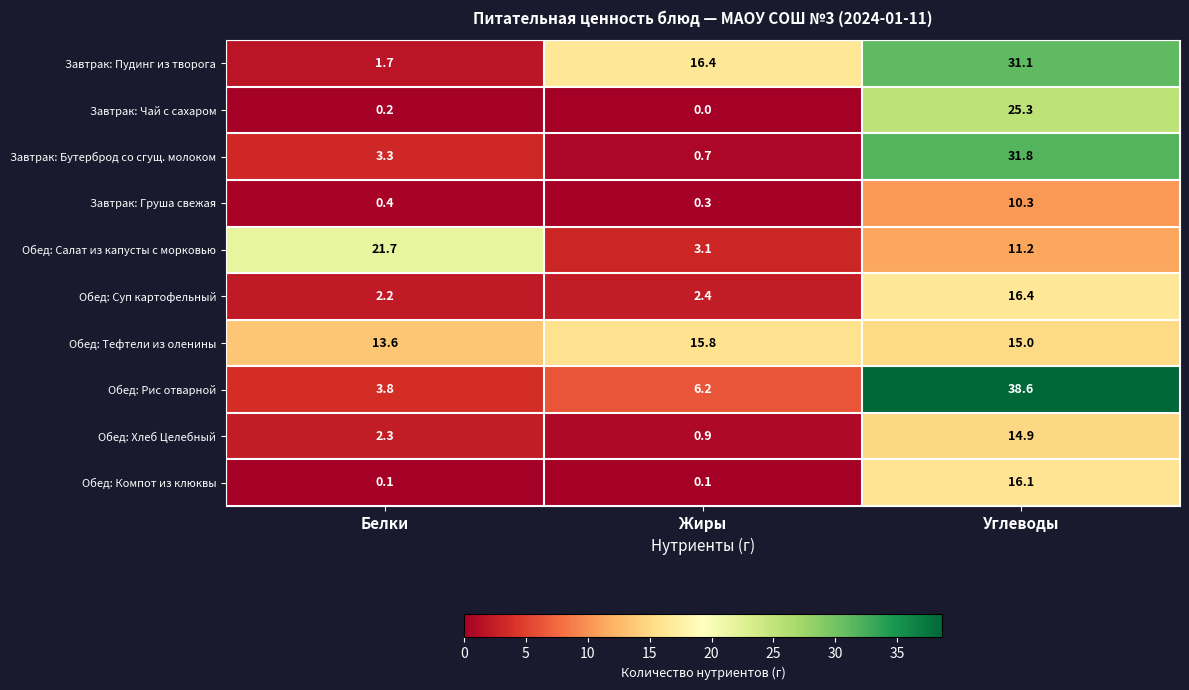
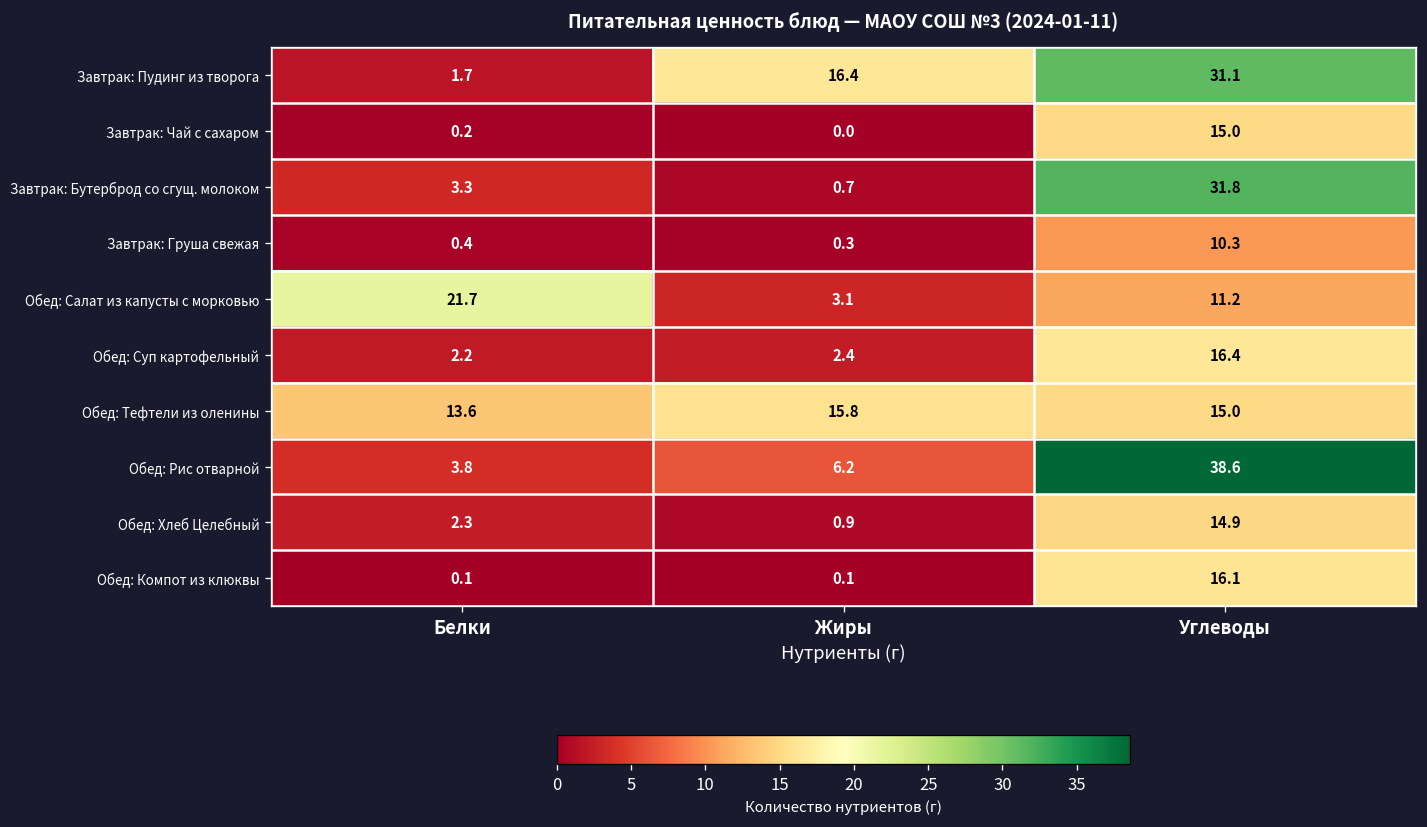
  {
    "Завтрак: Пудинг из творога": {
      "Белки": 1.7,
      "Жиры": 16.4,
      "Углеводы": 31.1
    },
    "Завтрак: Чай с сахаром": {
      "Белки": 0.2,
      "Жиры": 0.0,
-     "Углеводы": 25.3
+     "Углеводы": 15.0
    },
    "Завтрак: Бутерброд со сгущ. молоком": {
      "Белки": 3.3,
      "Жиры": 0.7,
      "Углеводы": 31.8
    },
    "Завтрак: Груша свежая": {
      "Белки": 0.4,
      "Жиры": 0.3,
      "Углеводы": 10.3
    },
    "Обед: Салат из капусты с морковью": {
      "Белки": 21.7,
      "Жиры": 3.1,
      "Углеводы": 11.2
    },
    "Обед: Суп картофельный": {
      "Белки": 2.2,
      "Жиры": 2.4,
      "Углеводы": 16.4
    },
    "Обед: Тефтели из оленины": {
      "Белки": 13.6,
      "Жиры": 15.8,
      "Углеводы": 15.0
    },
    "Обед: Рис отварной": {
      "Белки": 3.8,
      "Жиры": 6.2,
      "Углеводы": 38.6
    },
    "Обед: Хлеб Целебный": {
      "Белки": 2.3,
      "Жиры": 0.9,
      "Углеводы": 14.9
    },
    "Обед: Компот из клюквы": {
      "Белки": 0.1,
      "Жиры": 0.1,
      "Углеводы": 16.1
    }
  }
